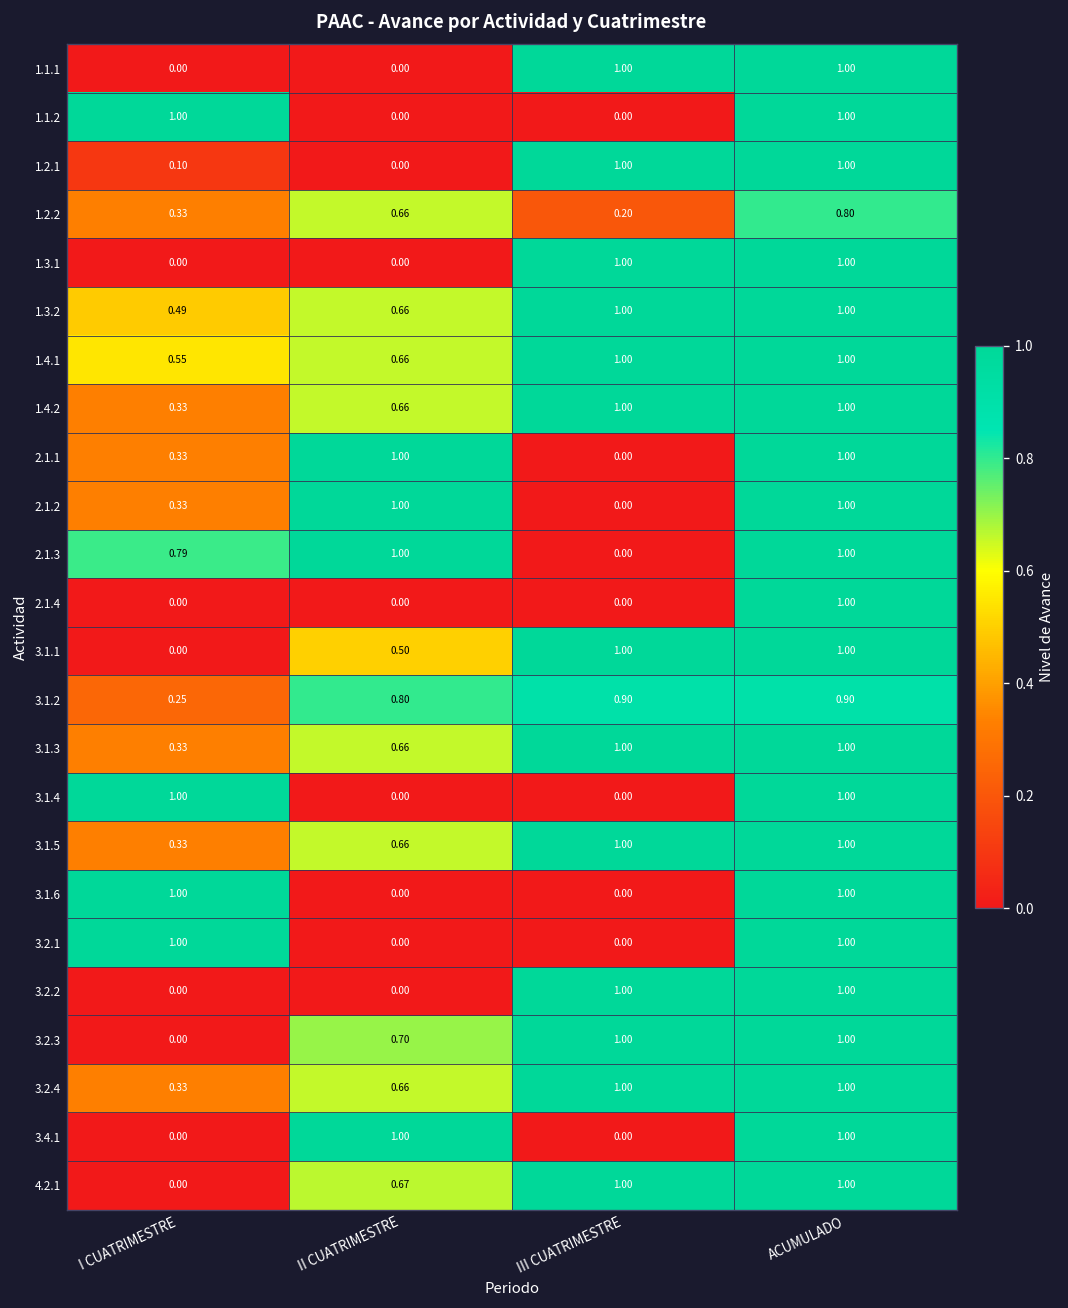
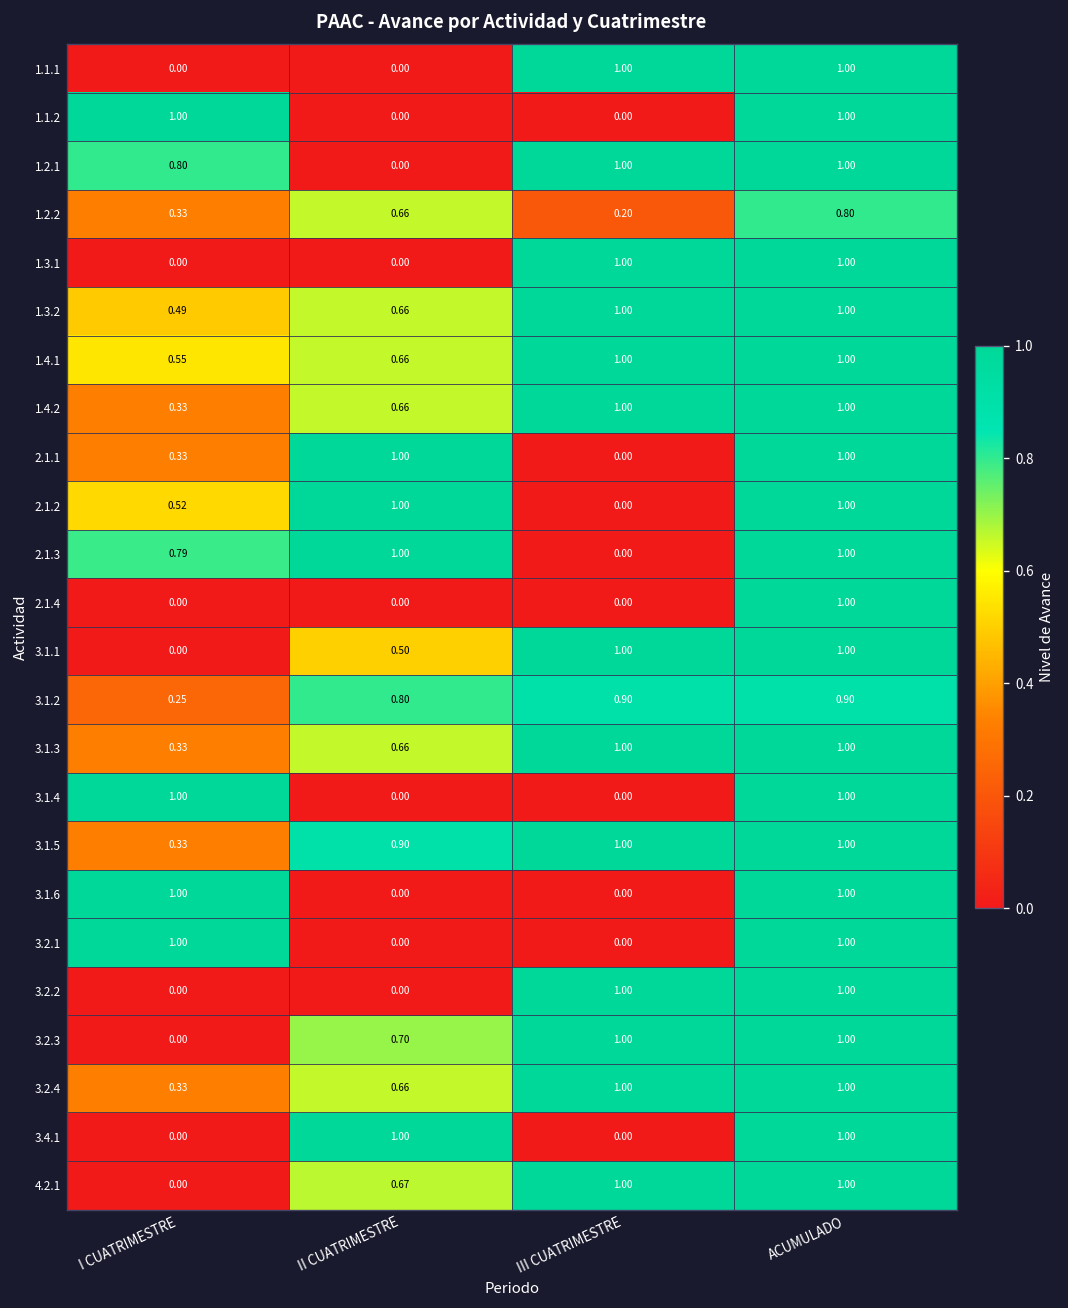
  {
    "1.1.1": {
      "I CUATRIMESTRE": 0.00,
      "II CUATRIMESTRE": 0.00,
      "III CUATRIMESTRE": 1.00,
      "ACUMULADO": 1.00
    },
    "1.1.2": {
      "I CUATRIMESTRE": 1.00,
      "II CUATRIMESTRE": 0.00,
      "III CUATRIMESTRE": 0.00,
      "ACUMULADO": 1.00
    },
    "1.2.1": {
-     "I CUATRIMESTRE": 0.10,
+     "I CUATRIMESTRE": 0.80,
      "II CUATRIMESTRE": 0.00,
      "III CUATRIMESTRE": 1.00,
      "ACUMULADO": 1.00
    },
    "1.2.2": {
      "I CUATRIMESTRE": 0.33,
      "II CUATRIMESTRE": 0.66,
      "III CUATRIMESTRE": 0.20,
      "ACUMULADO": 0.80
    },
    "1.3.1": {
      "I CUATRIMESTRE": 0.00,
      "II CUATRIMESTRE": 0.00,
      "III CUATRIMESTRE": 1.00,
      "ACUMULADO": 1.00
    },
    "1.3.2": {
      "I CUATRIMESTRE": 0.49,
      "II CUATRIMESTRE": 0.66,
      "III CUATRIMESTRE": 1.00,
      "ACUMULADO": 1.00
    },
    "1.4.1": {
      "I CUATRIMESTRE": 0.55,
      "II CUATRIMESTRE": 0.66,
      "III CUATRIMESTRE": 1.00,
      "ACUMULADO": 1.00
    },
    "1.4.2": {
      "I CUATRIMESTRE": 0.33,
      "II CUATRIMESTRE": 0.66,
      "III CUATRIMESTRE": 1.00,
      "ACUMULADO": 1.00
    },
    "2.1.1": {
      "I CUATRIMESTRE": 0.33,
      "II CUATRIMESTRE": 1.00,
      "III CUATRIMESTRE": 0.00,
      "ACUMULADO": 1.00
    },
    "2.1.2": {
-     "I CUATRIMESTRE": 0.33,
+     "I CUATRIMESTRE": 0.52,
      "II CUATRIMESTRE": 1.00,
      "III CUATRIMESTRE": 0.00,
      "ACUMULADO": 1.00
    },
    "2.1.3": {
      "I CUATRIMESTRE": 0.79,
      "II CUATRIMESTRE": 1.00,
      "III CUATRIMESTRE": 0.00,
      "ACUMULADO": 1.00
    },
    "2.1.4": {
      "I CUATRIMESTRE": 0.00,
      "II CUATRIMESTRE": 0.00,
      "III CUATRIMESTRE": 0.00,
      "ACUMULADO": 1.00
    },
    "3.1.1": {
      "I CUATRIMESTRE": 0.00,
      "II CUATRIMESTRE": 0.50,
      "III CUATRIMESTRE": 1.00,
      "ACUMULADO": 1.00
    },
    "3.1.2": {
      "I CUATRIMESTRE": 0.25,
      "II CUATRIMESTRE": 0.80,
      "III CUATRIMESTRE": 0.90,
      "ACUMULADO": 0.90
    },
    "3.1.3": {
      "I CUATRIMESTRE": 0.33,
      "II CUATRIMESTRE": 0.66,
      "III CUATRIMESTRE": 1.00,
      "ACUMULADO": 1.00
    },
    "3.1.4": {
      "I CUATRIMESTRE": 1.00,
      "II CUATRIMESTRE": 0.00,
      "III CUATRIMESTRE": 0.00,
      "ACUMULADO": 1.00
    },
    "3.1.5": {
      "I CUATRIMESTRE": 0.33,
-     "II CUATRIMESTRE": 0.66,
+     "II CUATRIMESTRE": 0.90,
      "III CUATRIMESTRE": 1.00,
      "ACUMULADO": 1.00
    },
    "3.1.6": {
      "I CUATRIMESTRE": 1.00,
      "II CUATRIMESTRE": 0.00,
      "III CUATRIMESTRE": 0.00,
      "ACUMULADO": 1.00
    },
    "3.2.1": {
      "I CUATRIMESTRE": 1.00,
      "II CUATRIMESTRE": 0.00,
      "III CUATRIMESTRE": 0.00,
      "ACUMULADO": 1.00
    },
    "3.2.2": {
      "I CUATRIMESTRE": 0.00,
      "II CUATRIMESTRE": 0.00,
      "III CUATRIMESTRE": 1.00,
      "ACUMULADO": 1.00
    },
    "3.2.3": {
      "I CUATRIMESTRE": 0.00,
      "II CUATRIMESTRE": 0.70,
      "III CUATRIMESTRE": 1.00,
      "ACUMULADO": 1.00
    },
    "3.2.4": {
      "I CUATRIMESTRE": 0.33,
      "II CUATRIMESTRE": 0.66,
      "III CUATRIMESTRE": 1.00,
      "ACUMULADO": 1.00
    },
    "3.4.1": {
      "I CUATRIMESTRE": 0.00,
      "II CUATRIMESTRE": 1.00,
      "III CUATRIMESTRE": 0.00,
      "ACUMULADO": 1.00
    },
    "4.2.1": {
      "I CUATRIMESTRE": 0.00,
      "II CUATRIMESTRE": 0.67,
      "III CUATRIMESTRE": 1.00,
      "ACUMULADO": 1.00
    }
  }
